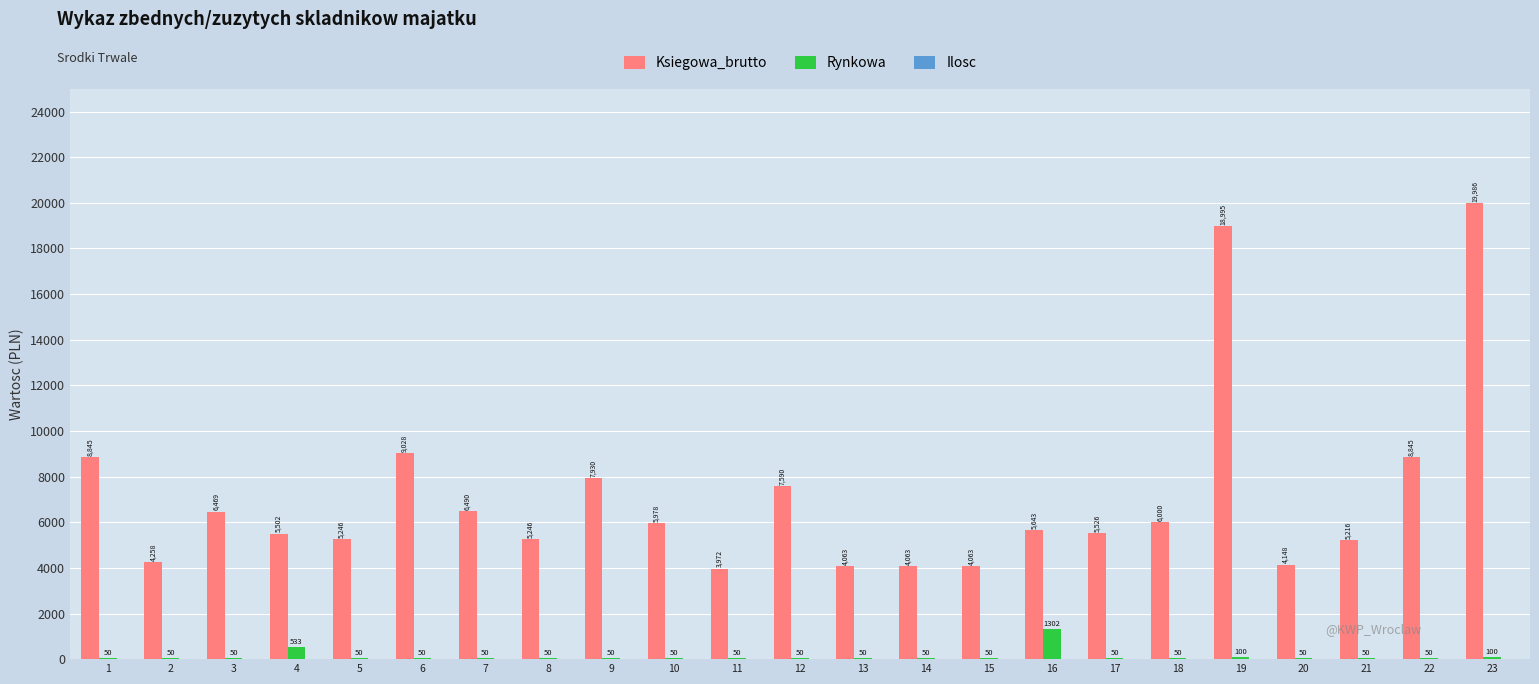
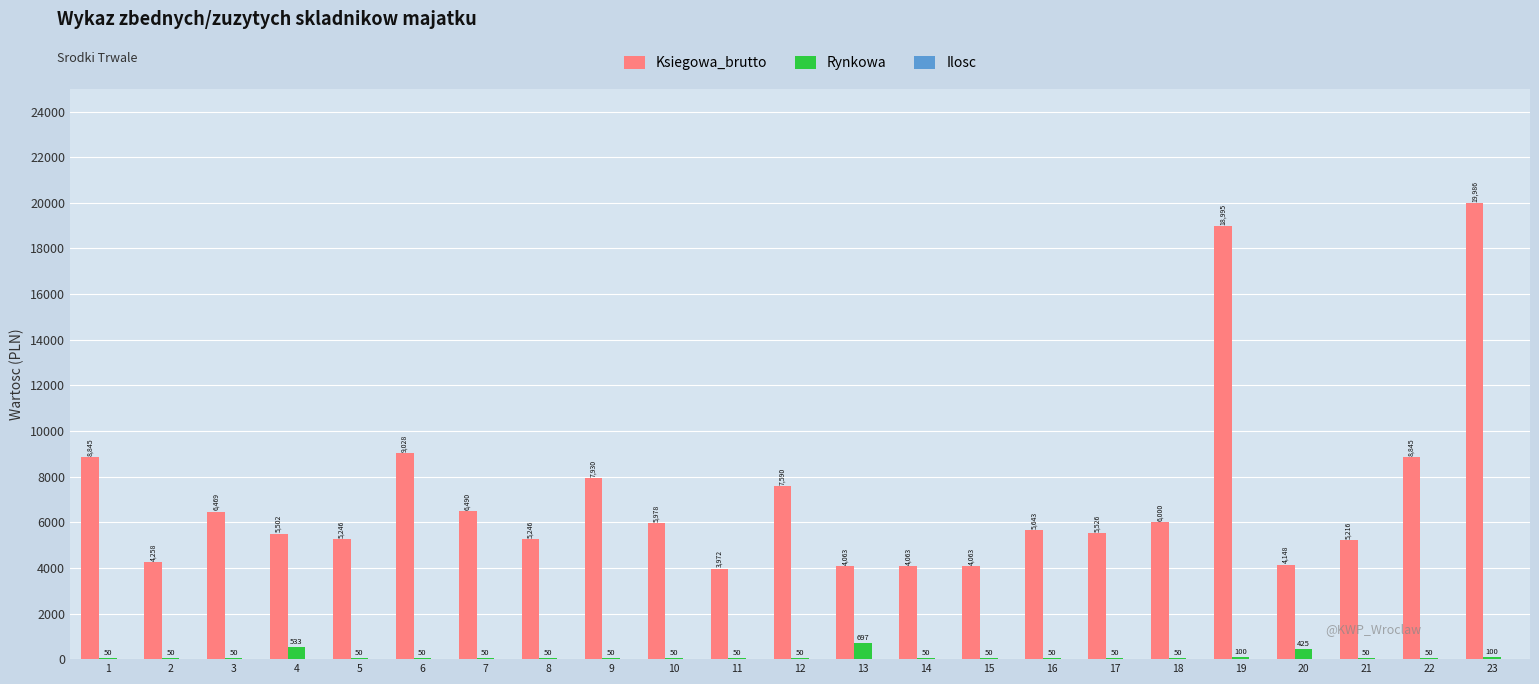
  {
    "Ksiegowa_brutto": {
      "1": "8,845",
      "2": "4,258",
      "3": "6,469",
      "4": "5,502",
      "5": "5,246",
      "6": "9,028",
      "7": "6,490",
      "8": "5,246",
      "9": "7,930",
      "10": "5,978",
      "11": "3,972",
      "12": "7,590",
      "13": "4,063",
      "14": "4,063",
      "15": "4,063",
      "16": "5,643",
      "17": "5,526",
      "18": "6,000",
      "19": "18,995",
      "20": "4,148",
      "21": "5,216",
      "22": "8,845",
      "23": "19,986"
    },
    "Rynkowa": {
      "1": "50",
      "2": "50",
      "3": "50",
      "4": "533",
      "5": "50",
      "6": "50",
      "7": "50",
      "8": "50",
      "9": "50",
      "10": "50",
      "11": "50",
      "12": "50",
-     "13": "50",
+     "13": "697",
      "14": "50",
      "15": "50",
-     "16": "1302",
+     "16": "50",
      "17": "50",
      "18": "50",
      "19": "100",
-     "20": "50",
+     "20": "425",
      "21": "50",
      "22": "50",
      "23": "100"
    }
  }
